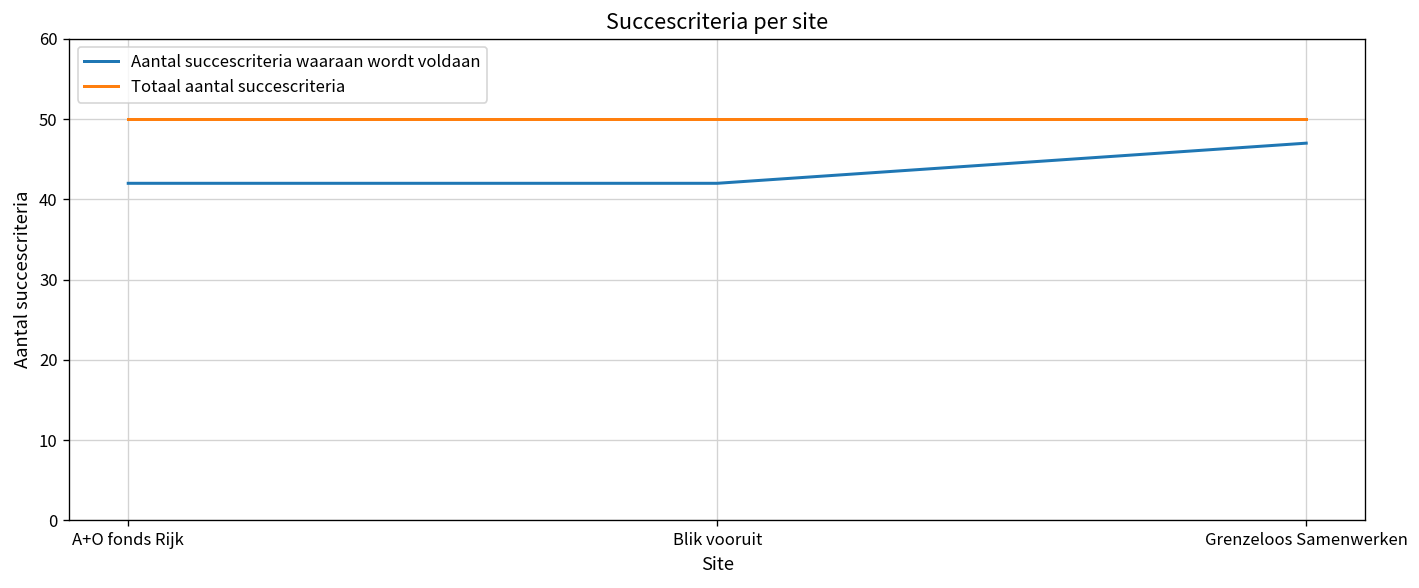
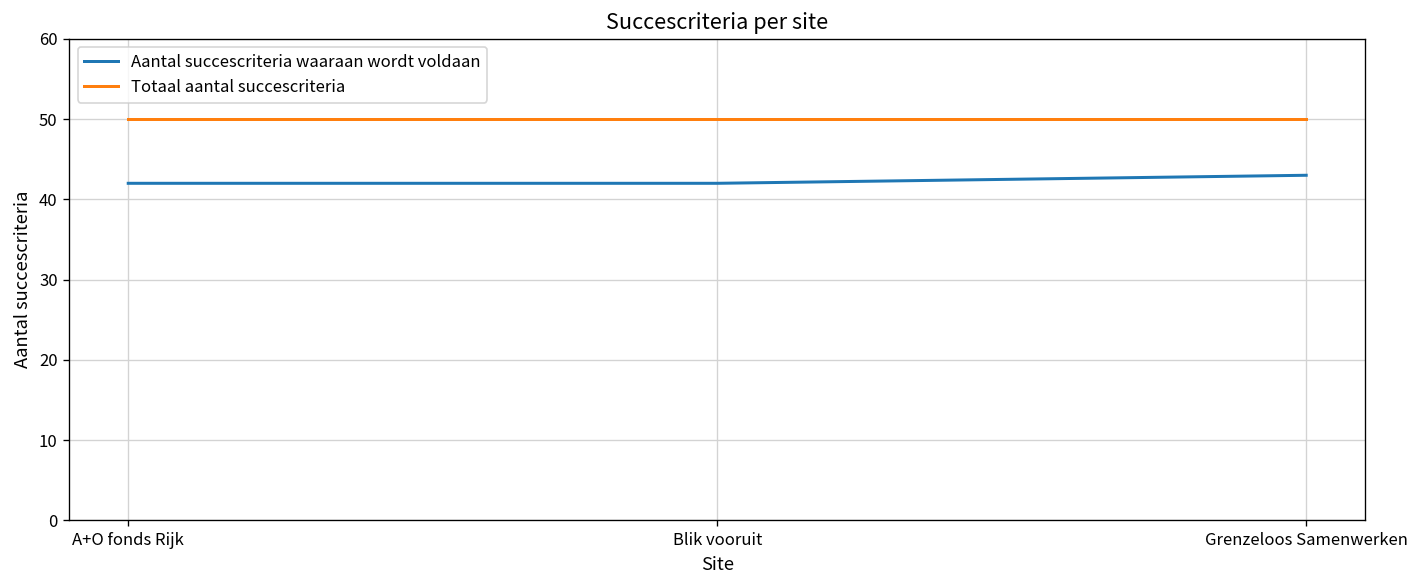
  {
    "Aantal succescriteria waaraan wordt voldaan": {
      "A+O fonds Rijk": 42,
      "Blik vooruit": 42,
-     "Grenzeloos Samenwerken": 47
+     "Grenzeloos Samenwerken": 43
    },
    "Totaal aantal succescriteria": {
      "A+O fonds Rijk": 50,
      "Blik vooruit": 50,
      "Grenzeloos Samenwerken": 50
    }
  }
